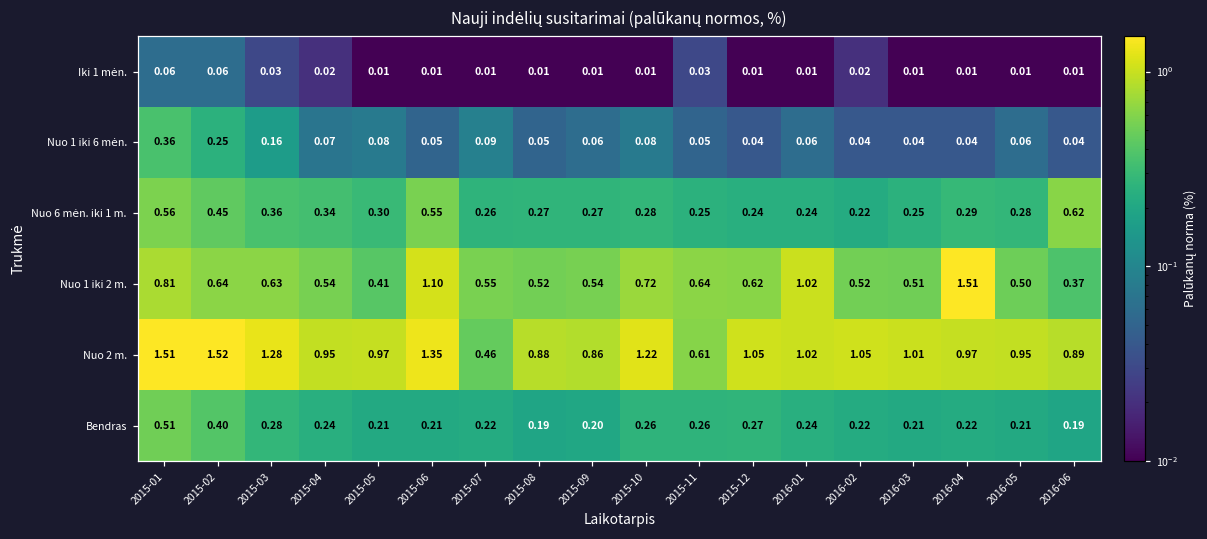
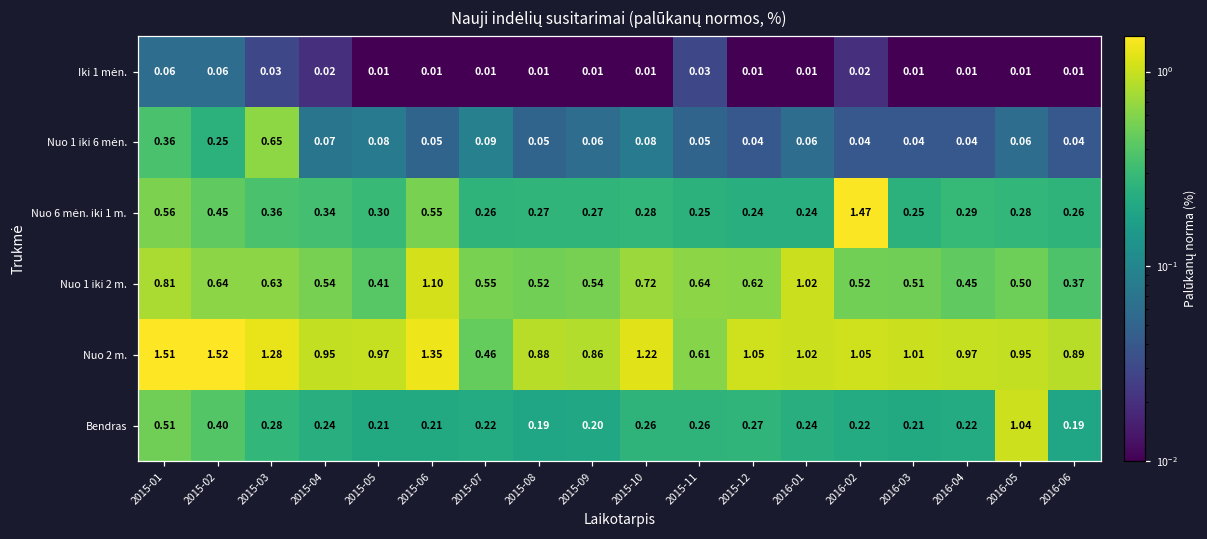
  {
    "Iki 1 mėn.": {
      "2015-01": 0.06,
      "2015-02": 0.06,
      "2015-03": 0.03,
      "2015-04": 0.02,
      "2015-05": 0.01,
      "2015-06": 0.01,
      "2015-07": 0.01,
      "2015-08": 0.01,
      "2015-09": 0.01,
      "2015-10": 0.01,
      "2015-11": 0.03,
      "2015-12": 0.01,
      "2016-01": 0.01,
      "2016-02": 0.02,
      "2016-03": 0.01,
      "2016-04": 0.01,
      "2016-05": 0.01,
      "2016-06": 0.01
    },
    "Nuo 1 iki 6 mėn.": {
      "2015-01": 0.36,
      "2015-02": 0.25,
-     "2015-03": 0.16,
+     "2015-03": 0.65,
      "2015-04": 0.07,
      "2015-05": 0.08,
      "2015-06": 0.05,
      "2015-07": 0.09,
      "2015-08": 0.05,
      "2015-09": 0.06,
      "2015-10": 0.08,
      "2015-11": 0.05,
      "2015-12": 0.04,
      "2016-01": 0.06,
      "2016-02": 0.04,
      "2016-03": 0.04,
      "2016-04": 0.04,
      "2016-05": 0.06,
      "2016-06": 0.04
    },
    "Nuo 6 mėn. iki 1 m.": {
      "2015-01": 0.56,
      "2015-02": 0.45,
      "2015-03": 0.36,
      "2015-04": 0.34,
      "2015-05": 0.30,
      "2015-06": 0.55,
      "2015-07": 0.26,
      "2015-08": 0.27,
      "2015-09": 0.27,
      "2015-10": 0.28,
      "2015-11": 0.25,
      "2015-12": 0.24,
      "2016-01": 0.24,
-     "2016-02": 0.22,
+     "2016-02": 1.47,
      "2016-03": 0.25,
      "2016-04": 0.29,
      "2016-05": 0.28,
-     "2016-06": 0.62
+     "2016-06": 0.26
    },
    "Nuo 1 iki 2 m.": {
      "2015-01": 0.81,
      "2015-02": 0.64,
      "2015-03": 0.63,
      "2015-04": 0.54,
      "2015-05": 0.41,
      "2015-06": 1.10,
      "2015-07": 0.55,
      "2015-08": 0.52,
      "2015-09": 0.54,
      "2015-10": 0.72,
      "2015-11": 0.64,
      "2015-12": 0.62,
      "2016-01": 1.02,
      "2016-02": 0.52,
      "2016-03": 0.51,
-     "2016-04": 1.51,
+     "2016-04": 0.45,
      "2016-05": 0.50,
      "2016-06": 0.37
    },
    "Nuo 2 m.": {
      "2015-01": 1.51,
      "2015-02": 1.52,
      "2015-03": 1.28,
      "2015-04": 0.95,
      "2015-05": 0.97,
      "2015-06": 1.35,
      "2015-07": 0.46,
      "2015-08": 0.88,
      "2015-09": 0.86,
      "2015-10": 1.22,
      "2015-11": 0.61,
      "2015-12": 1.05,
      "2016-01": 1.02,
      "2016-02": 1.05,
      "2016-03": 1.01,
      "2016-04": 0.97,
      "2016-05": 0.95,
      "2016-06": 0.89
    },
    "Bendras": {
      "2015-01": 0.51,
      "2015-02": 0.40,
      "2015-03": 0.28,
      "2015-04": 0.24,
      "2015-05": 0.21,
      "2015-06": 0.21,
      "2015-07": 0.22,
      "2015-08": 0.19,
      "2015-09": 0.20,
      "2015-10": 0.26,
      "2015-11": 0.26,
      "2015-12": 0.27,
      "2016-01": 0.24,
      "2016-02": 0.22,
      "2016-03": 0.21,
      "2016-04": 0.22,
-     "2016-05": 0.21,
+     "2016-05": 1.04,
      "2016-06": 0.19
    }
  }
